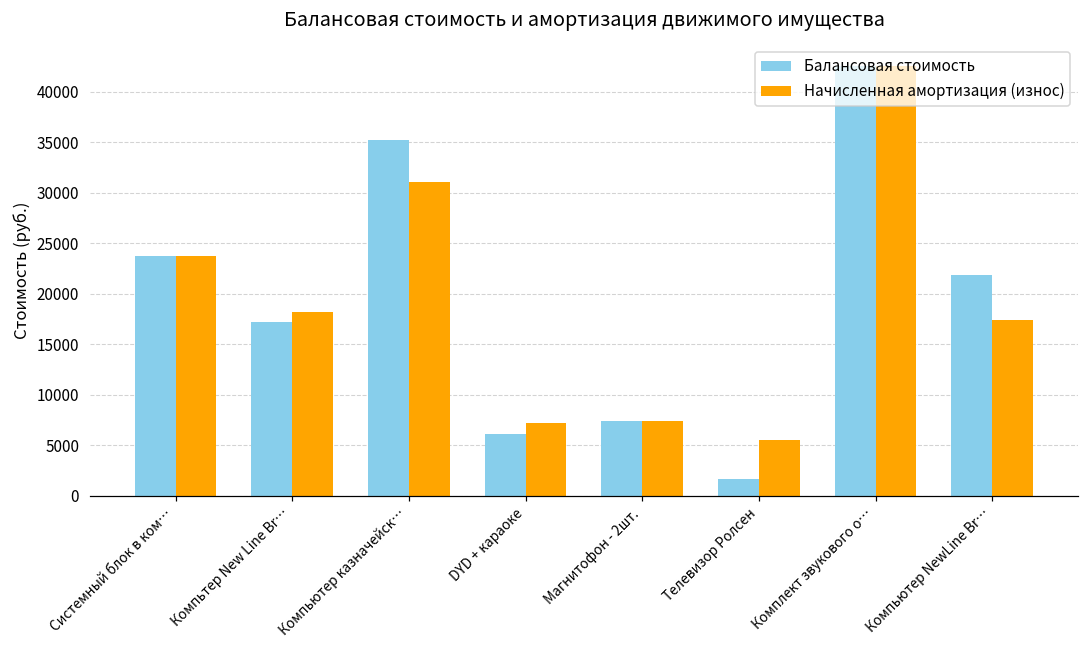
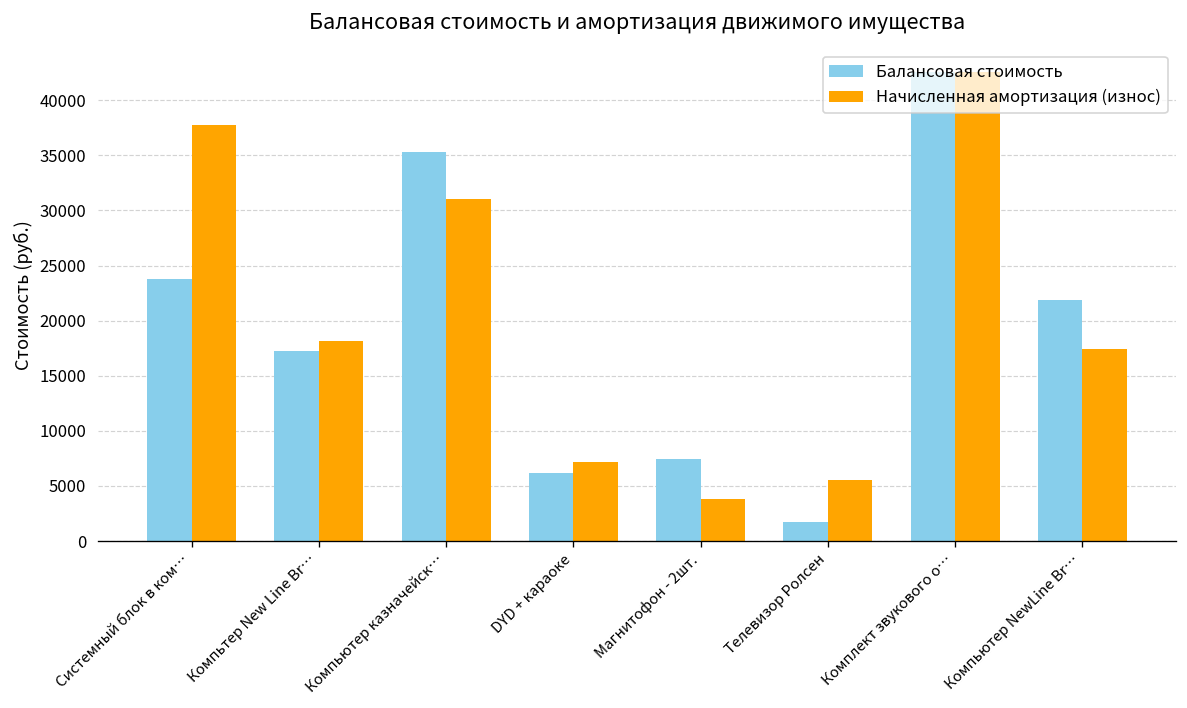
  {
    "Балансовая стоимость": {
      "Системный блок в ком…": 24000,
      "Компьтер New Line Br…": 17000,
      "Компьютер казначейск…": 35000,
      "DYD + караоке": 6000,
      "Магнитофон - 2шт.": 7000,
      "Телевизор Ролсен": 2000,
      "Компьютер NewLine Br…": 22000
    },
    "Начисленная амортизация (износ)": {
-     "Системный блок в ком…": 24000,
+     "Системный блок в ком…": 38000,
      "Компьтер New Line Br…": 18000,
      "Компьютер казначейск…": 31000,
      "DYD + караоке": 7000,
-     "Магнитофон - 2шт.": 7000,
+     "Магнитофон - 2шт.": 4000,
      "Телевизор Ролсен": 6000,
      "Компьютер NewLine Br…": 17000
    }
  }
